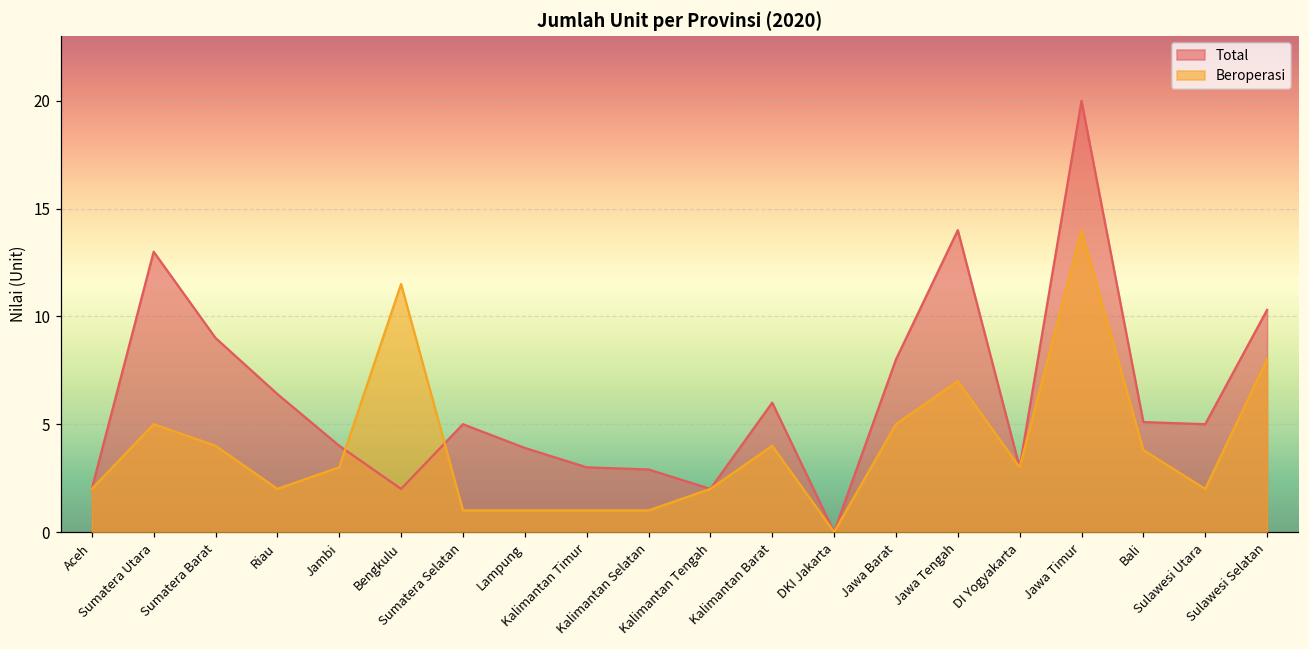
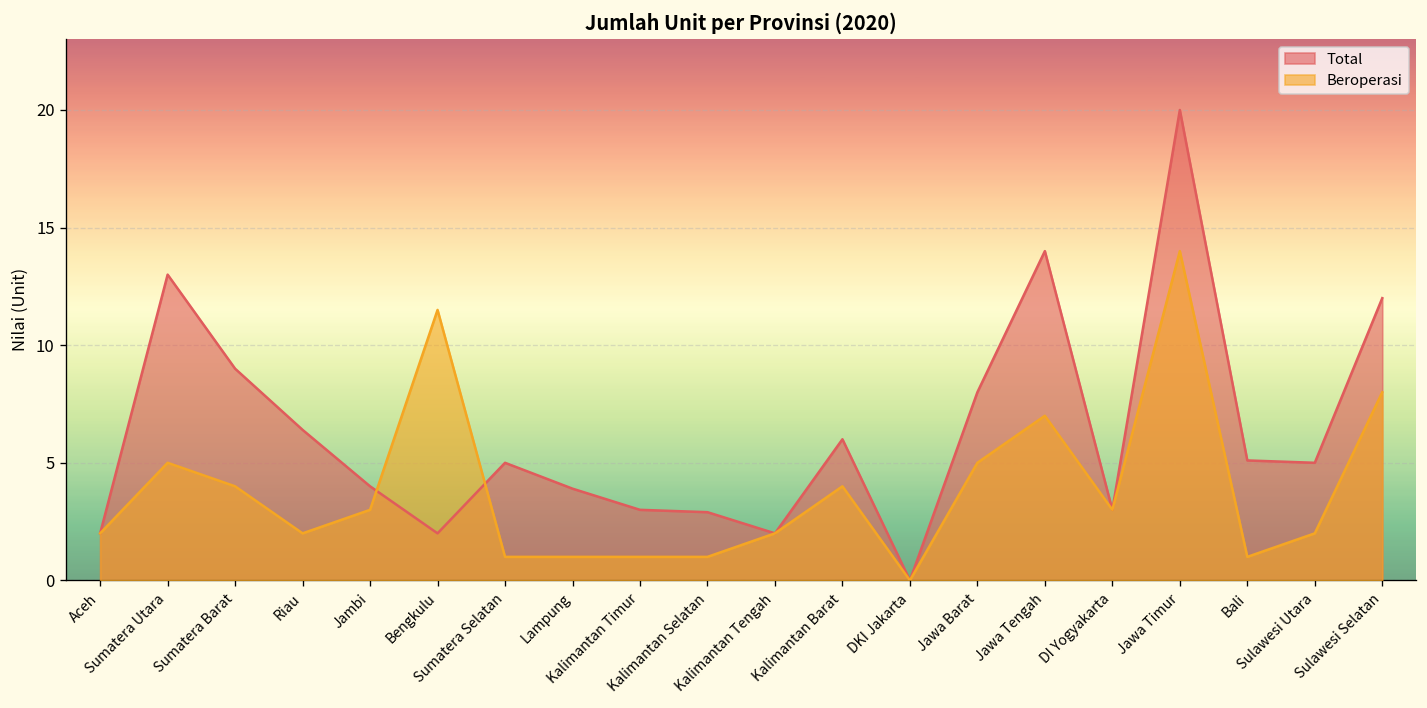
  {
    "Total": {
      "Sumatera Utara": 13.0,
      "Sumatera Barat": 9.0,
      "Riau": 6.4,
      "Jambi": 4.0,
      "Bengkulu": 2.0,
      "Sumatera Selatan": 5.0,
      "Lampung": 3.9,
      "Kalimantan Timur": 3.0,
      "Kalimantan Selatan": 2.9,
      "Kalimantan Barat": 6.0,
      "Jawa Barat": 8.0,
      "Jawa Tengah": 14.0,
      "Jawa Timur": 20.0,
      "Bali": 5.1,
      "Sulawesi Utara": 5.0,
-     "Sulawesi Selatan": 10.3
+     "Sulawesi Selatan": 12.0
    },
    "Beroperasi": {
      "Sumatera Utara": 5.0,
      "Sumatera Barat": 4.0,
      "Riau": 2.0,
      "Jambi": 3.0,
      "Bengkulu": 11.5,
      "Sumatera Selatan": 1.0,
      "Lampung": 1.0,
      "Kalimantan Timur": 1.0,
      "Kalimantan Selatan": 1.0,
      "Kalimantan Barat": 4.0,
      "Jawa Barat": 5.0,
      "Jawa Tengah": 7.0,
      "Jawa Timur": 14.0,
-     "Bali": 3.8,
+     "Bali": 1.0,
      "Sulawesi Utara": 2.0,
      "Sulawesi Selatan": 8.0
    }
  }
